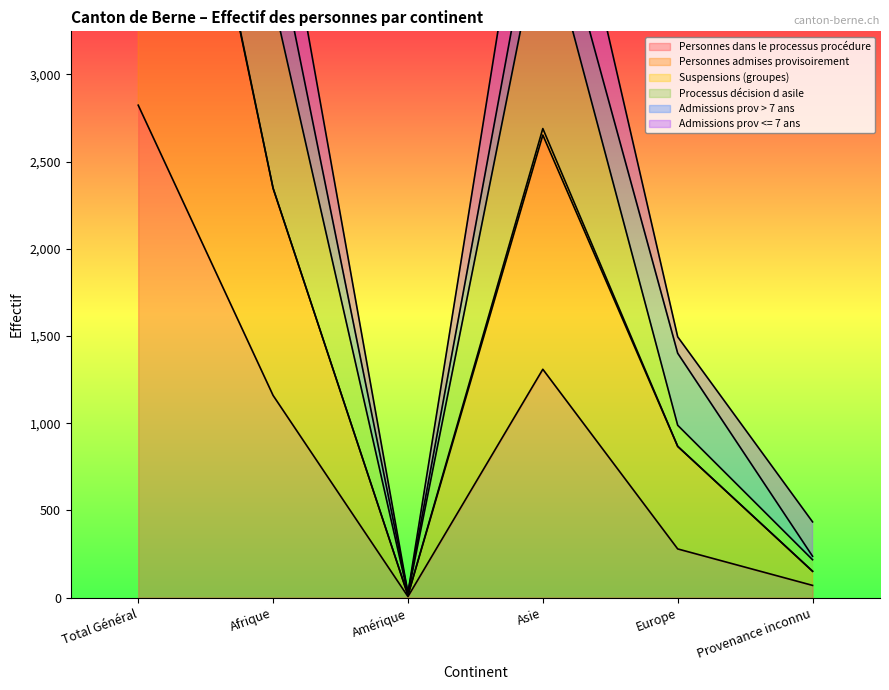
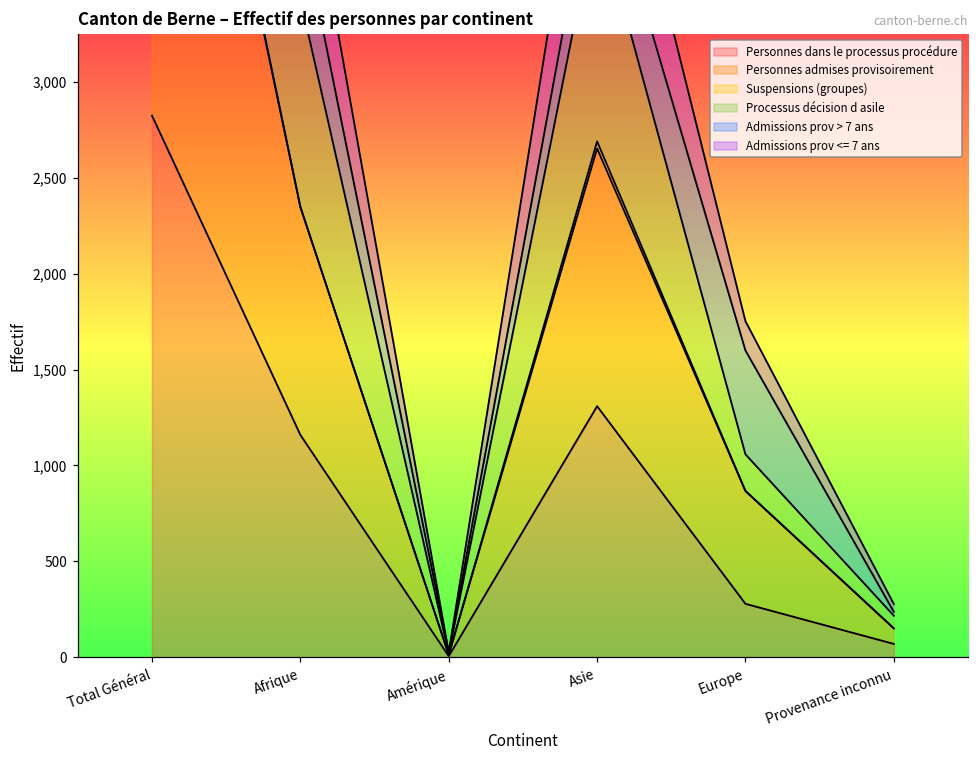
  {
    "Processus décision d asile": {
-     "Europe": 120,
+     "Europe": 190,
      "Provenance inconnu": 70
    },
    "Admissions prov > 7 ans": {
-     "Europe": 410,
+     "Europe": 540,
      "Provenance inconnu": 20
    },
    "Admissions prov <= 7 ans": {
-     "Europe": 90,
-     "Provenance inconnu": 200
+     "Europe": 150,
+     "Provenance inconnu": 40
    }
  }
